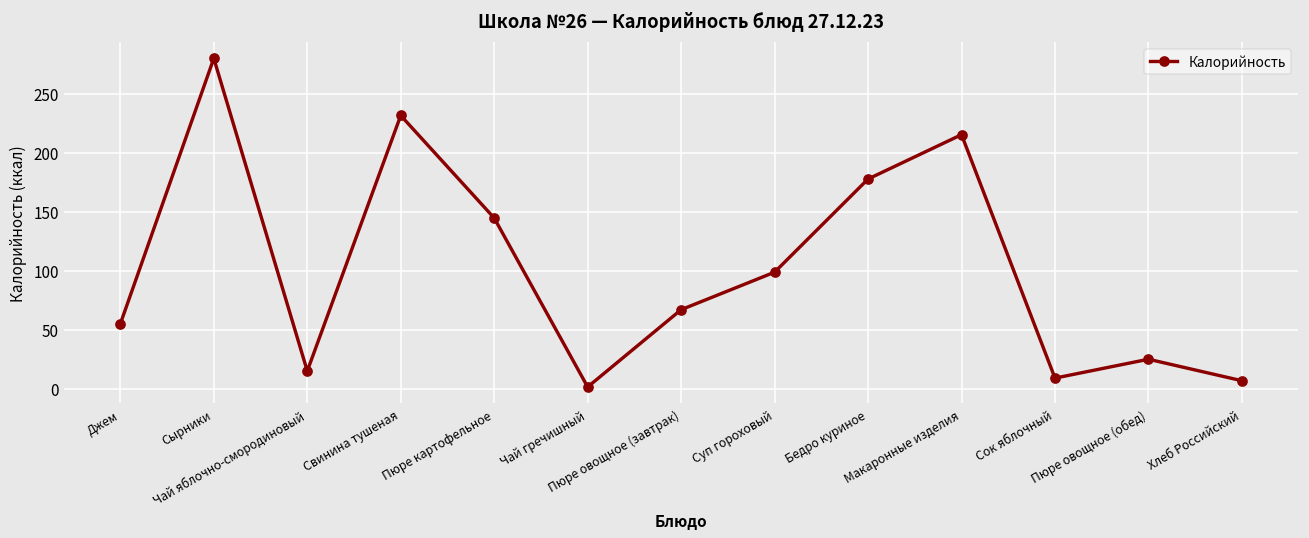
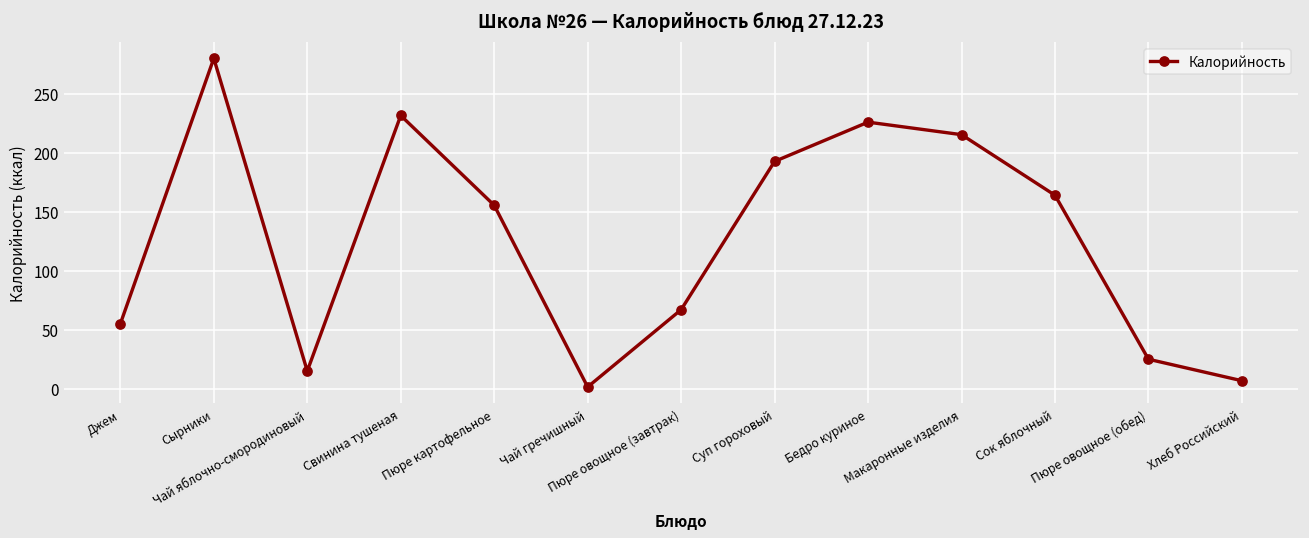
  {
    "Джем": 55,
    "Сырники": 280,
    "Чай яблочно-смородиновый": 15,
    "Свинина тушеная": 232,
-   "Пюре картофельное": 145,
+   "Пюре картофельное": 155,
    "Чай гречишный": 2,
    "Пюре овощное (завтрак)": 67,
-   "Суп гороховый": 99,
-   "Бедро куриное": 178,
+   "Суп гороховый": 193,
+   "Бедро куриное": 226,
    "Макаронные изделия": 215,
-   "Сок яблочный": 9,
+   "Сок яблочный": 164,
    "Пюре овощное (обед)": 25,
    "Хлеб Российский": 7
  }
